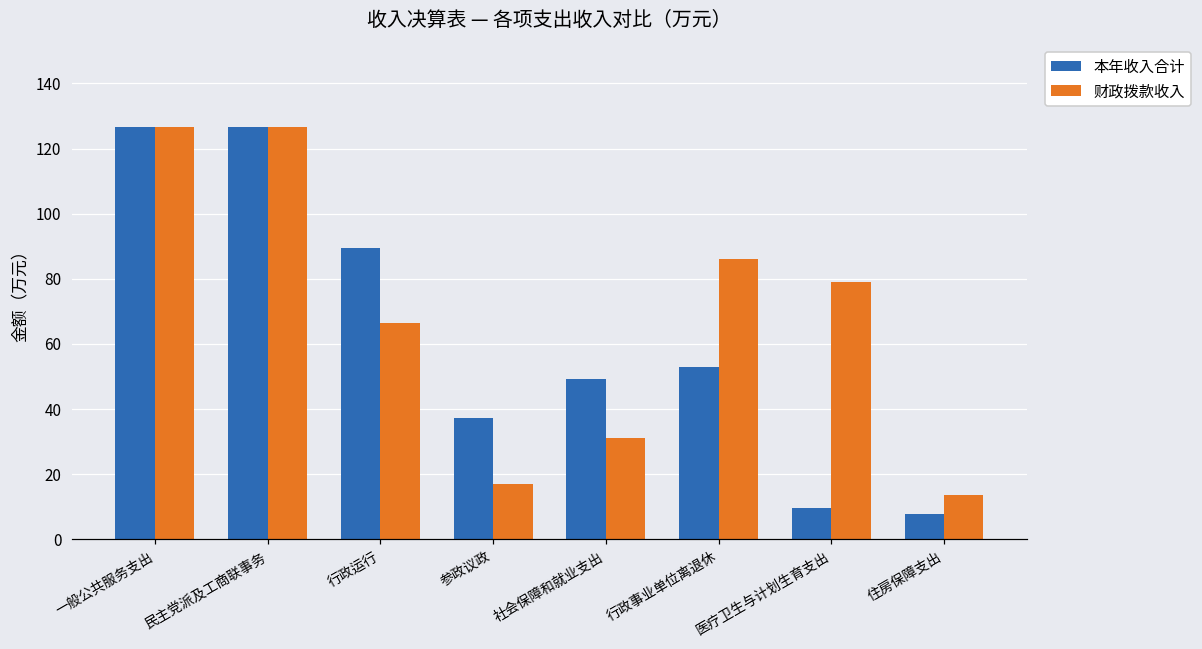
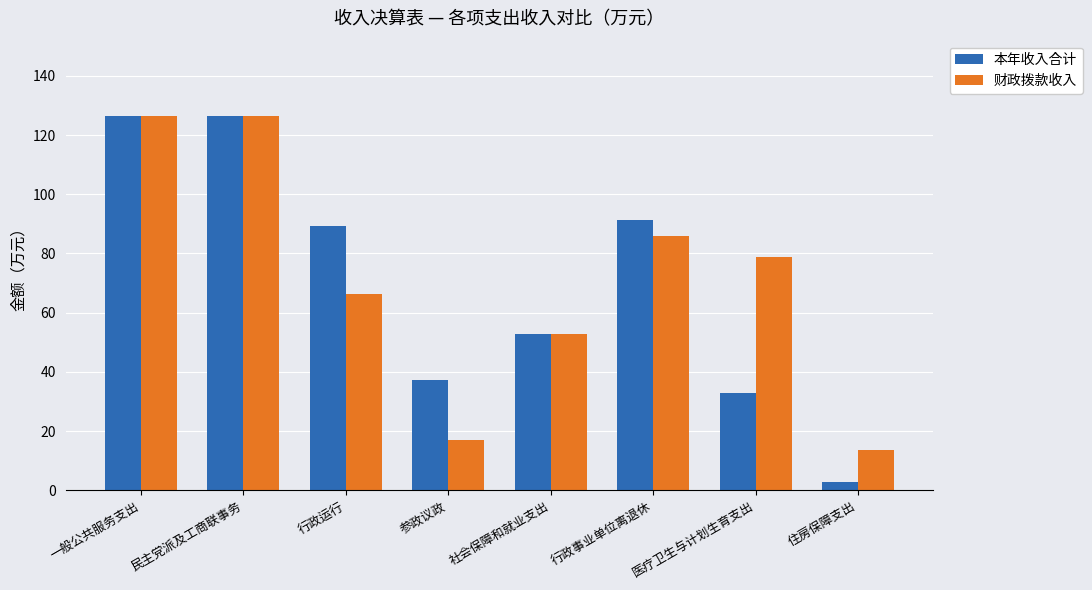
  {
    "本年收入合计": {
      "一般公共服务支出": 127,
      "民主党派及工商联事务": 127,
      "行政运行": 89,
      "参政议政": 37,
-     "社会保障和就业支出": 49,
-     "行政事业单位离退休": 53,
-     "医疗卫生与计划生育支出": 10,
-     "住房保障支出": 8
+     "社会保障和就业支出": 53,
+     "行政事业单位离退休": 91,
+     "医疗卫生与计划生育支出": 33,
+     "住房保障支出": 3
    },
    "财政拨款收入": {
      "一般公共服务支出": 127,
      "民主党派及工商联事务": 127,
      "行政运行": 66,
      "参政议政": 17,
-     "社会保障和就业支出": 31,
+     "社会保障和就业支出": 53,
      "行政事业单位离退休": 86,
      "医疗卫生与计划生育支出": 79,
      "住房保障支出": 14
    }
  }
